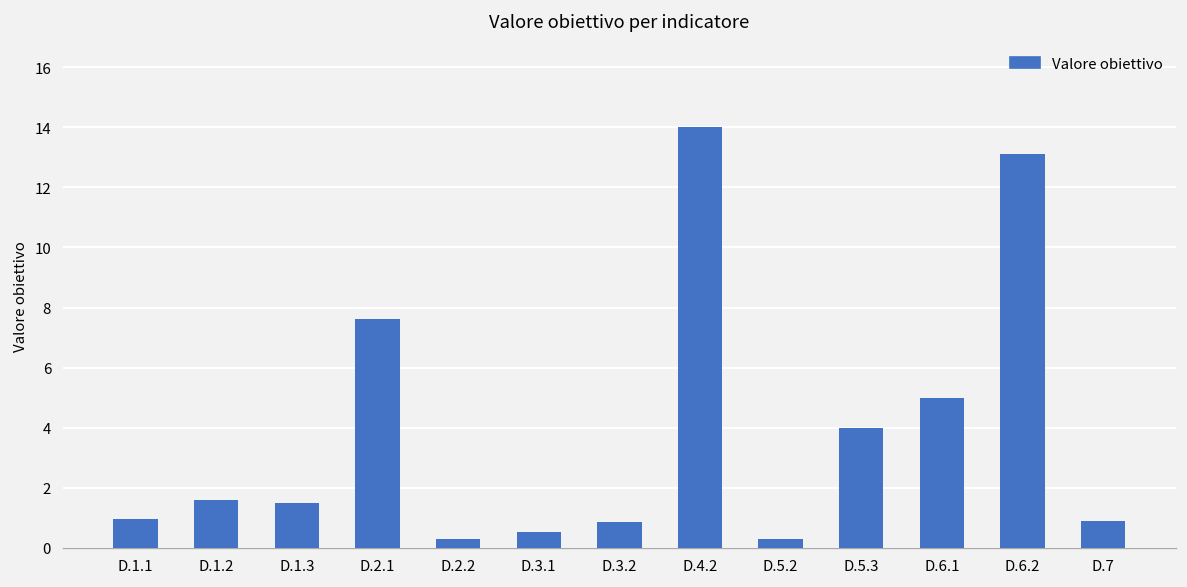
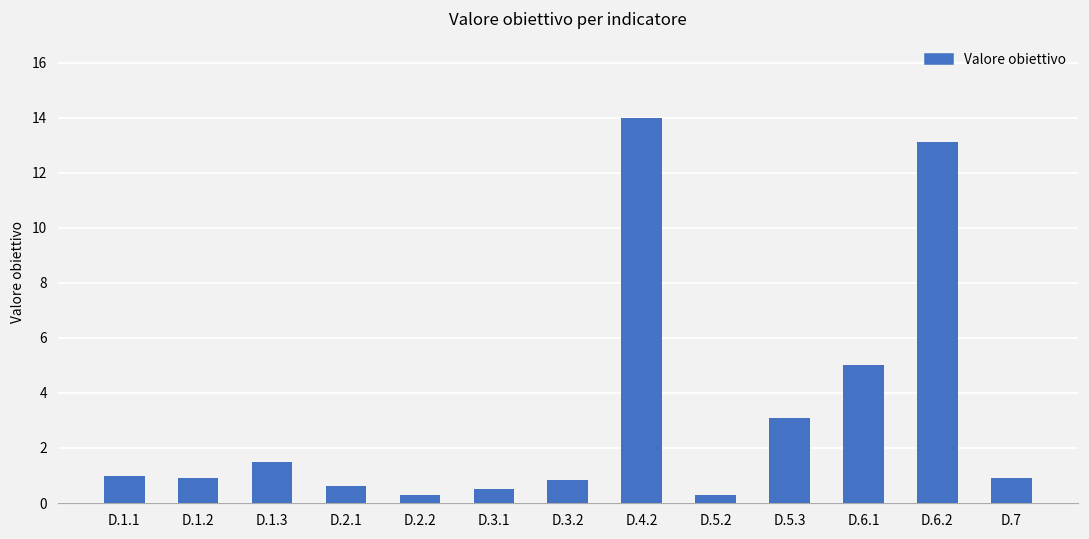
  {
    "D.1.1": 1.0,
-   "D.1.2": 1.6,
+   "D.1.2": 0.9,
    "D.1.3": 1.5,
-   "D.2.1": 7.6,
+   "D.2.1": 0.6,
    "D.2.2": 0.3,
    "D.3.1": 0.5,
    "D.3.2": 0.9,
    "D.4.2": 14.0,
    "D.5.2": 0.3,
-   "D.5.3": 4.0,
+   "D.5.3": 3.1,
    "D.6.1": 5.0,
    "D.6.2": 13.1,
    "D.7": 0.9
  }
